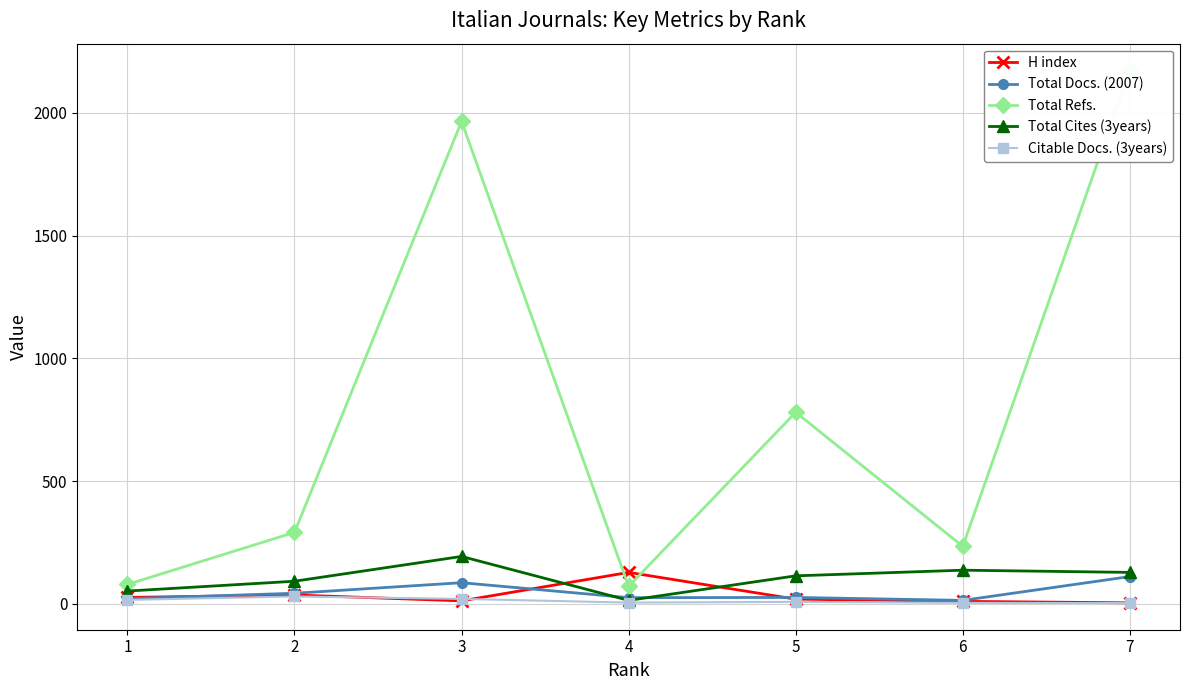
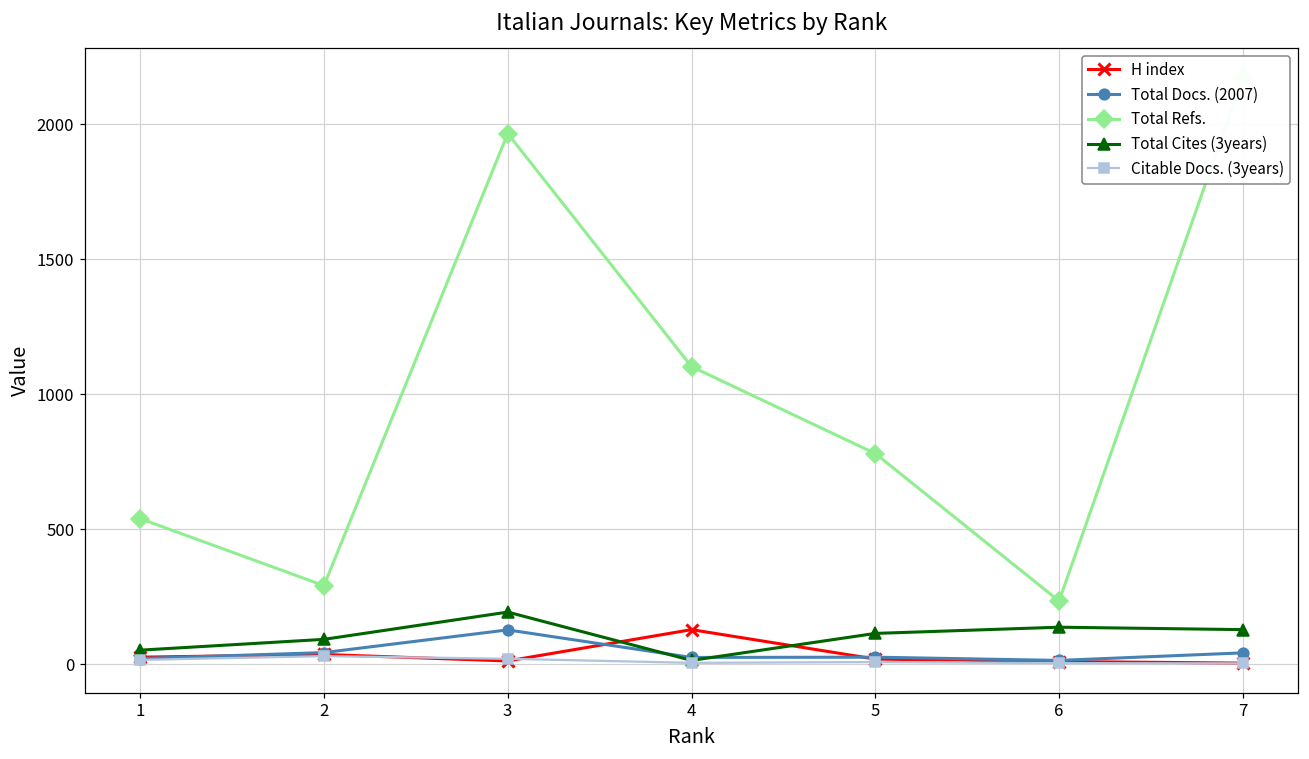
  {
    "H index": {
      "4": 130
    },
    "Total Docs. (2007)": {
-     "3": 90,
+     "3": 130,
      "4": 30,
-     "7": 110
+     "7": 40
    },
    "Total Refs.": {
-     "1": 80,
+     "1": 540,
      "2": 290,
      "3": 1970,
-     "4": 70,
+     "4": 1100,
      "5": 780,
      "6": 230
    },
    "Total Cites (3years)": {
      "1": 50,
      "2": 90,
      "3": 190,
      "5": 110,
      "6": 140,
      "7": 130
    },
    "Citable Docs. (3years)": {
      "5": 10
    }
  }
